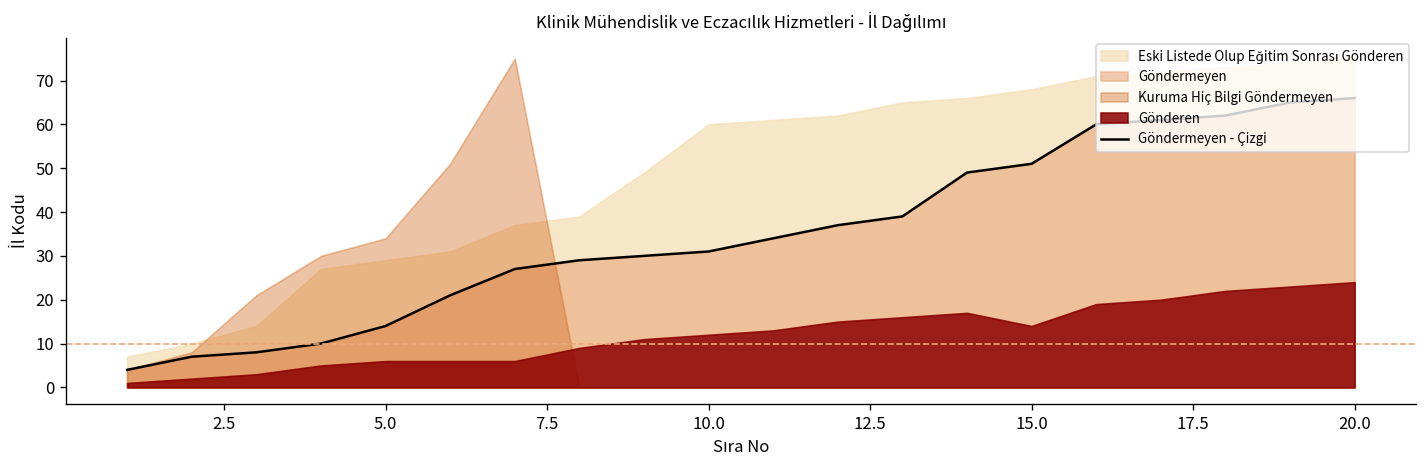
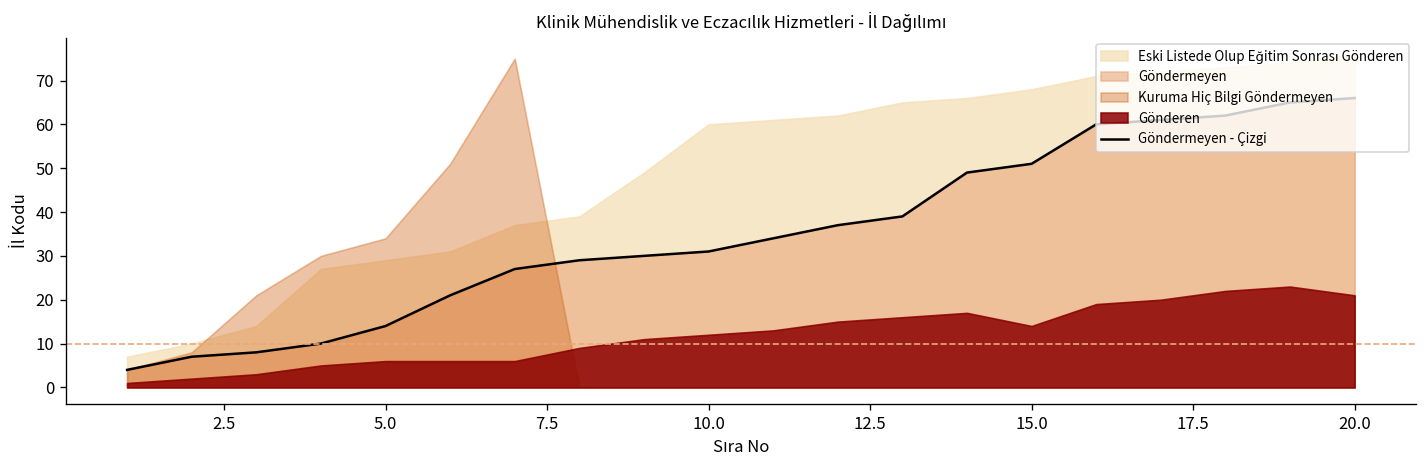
  {
    "Gönderen": {
      "5.0": 6,
      "10.0": 12,
      "15.0": 14,
-     "20.0": 24
+     "20.0": 21
    }
  }
